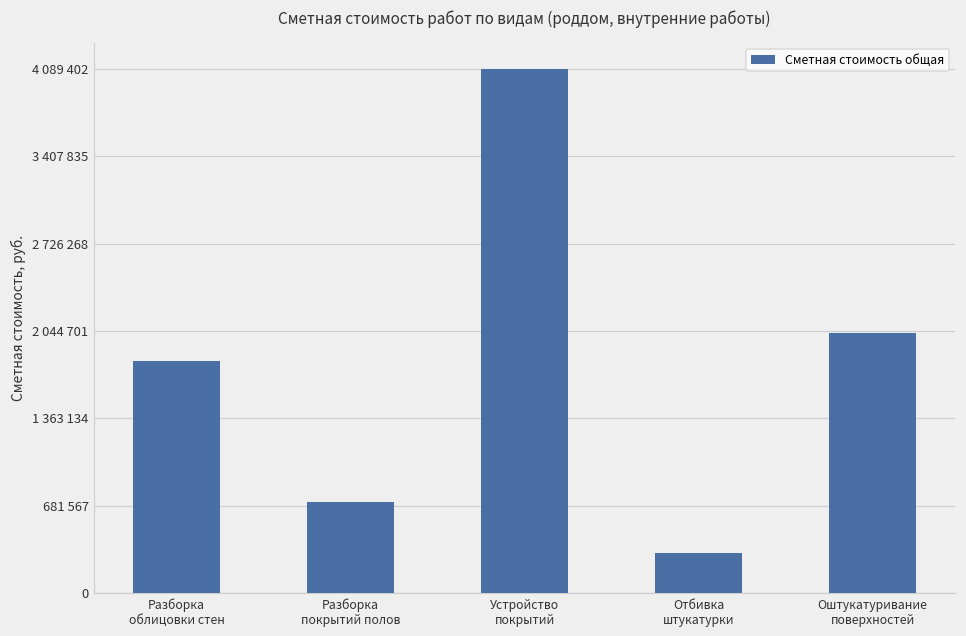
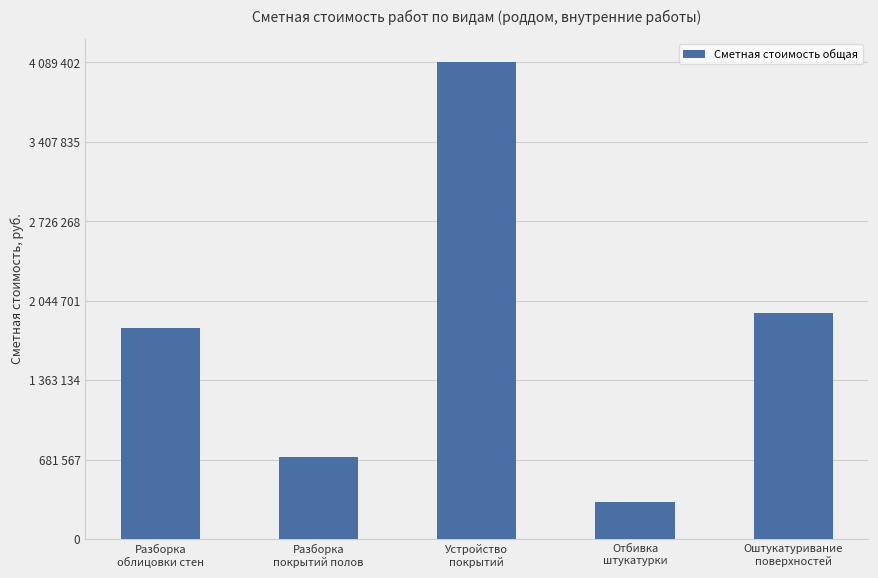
  {
    "Разборка облицовки стен": 1810000,
    "Разборка покрытий полов": 710000,
    "Устройство покрытий": 4090000,
    "Отбивка штукатурки": 310000,
-   "Оштукатуривание поверхностей": 2030000
+   "Оштукатуривание поверхностей": 1940000
  }
